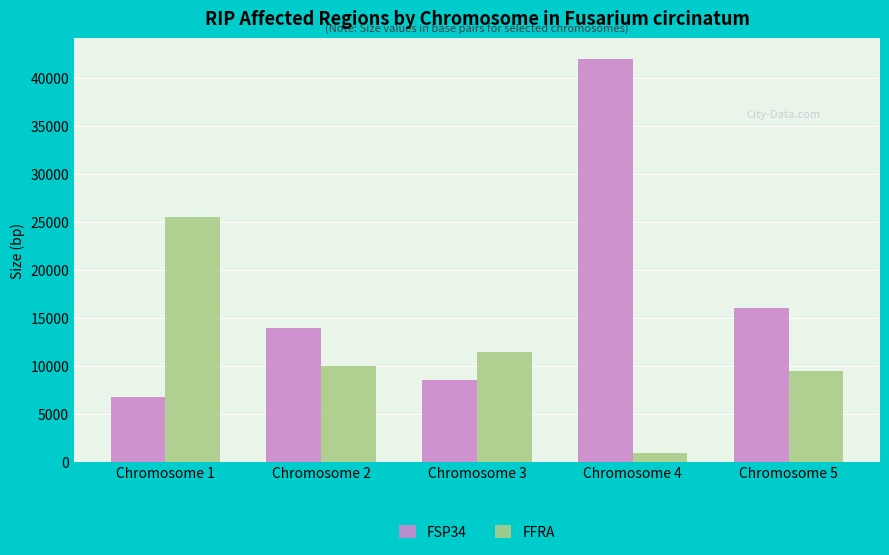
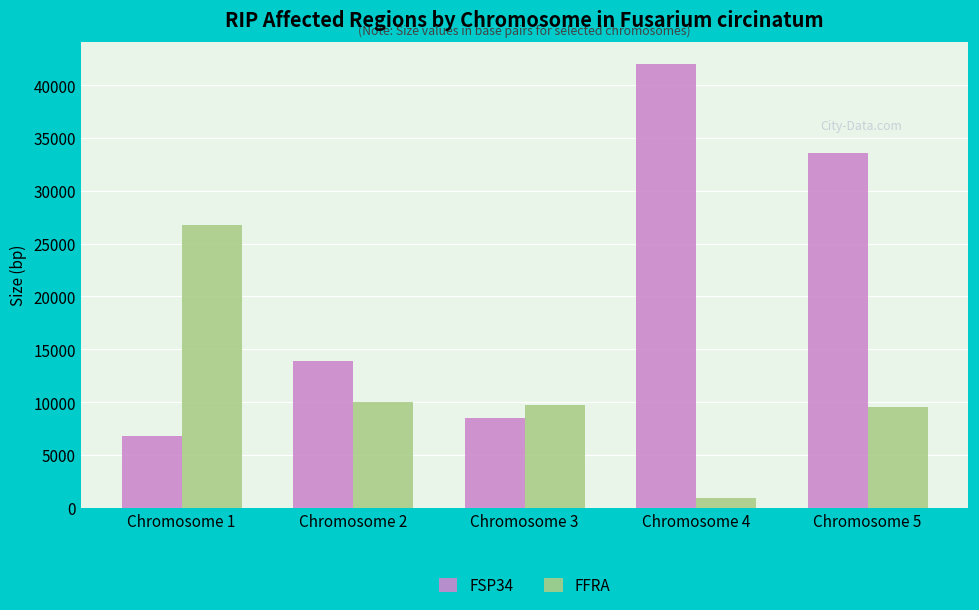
  {
    "FSP34": {
      "Chromosome 1": 7000,
      "Chromosome 2": 14000,
      "Chromosome 3": 9000,
      "Chromosome 4": 42000,
-     "Chromosome 5": 16000
+     "Chromosome 5": 34000
    },
    "FFRA": {
-     "Chromosome 1": 26000,
+     "Chromosome 1": 27000,
      "Chromosome 2": 10000,
-     "Chromosome 3": 12000,
+     "Chromosome 3": 10000,
      "Chromosome 4": 1000,
      "Chromosome 5": 10000
    }
  }
